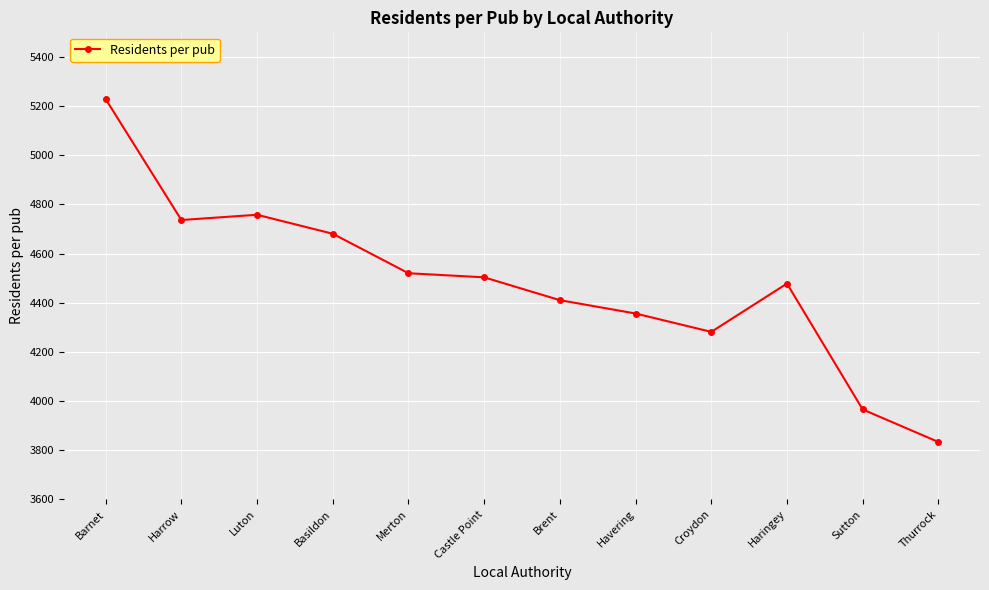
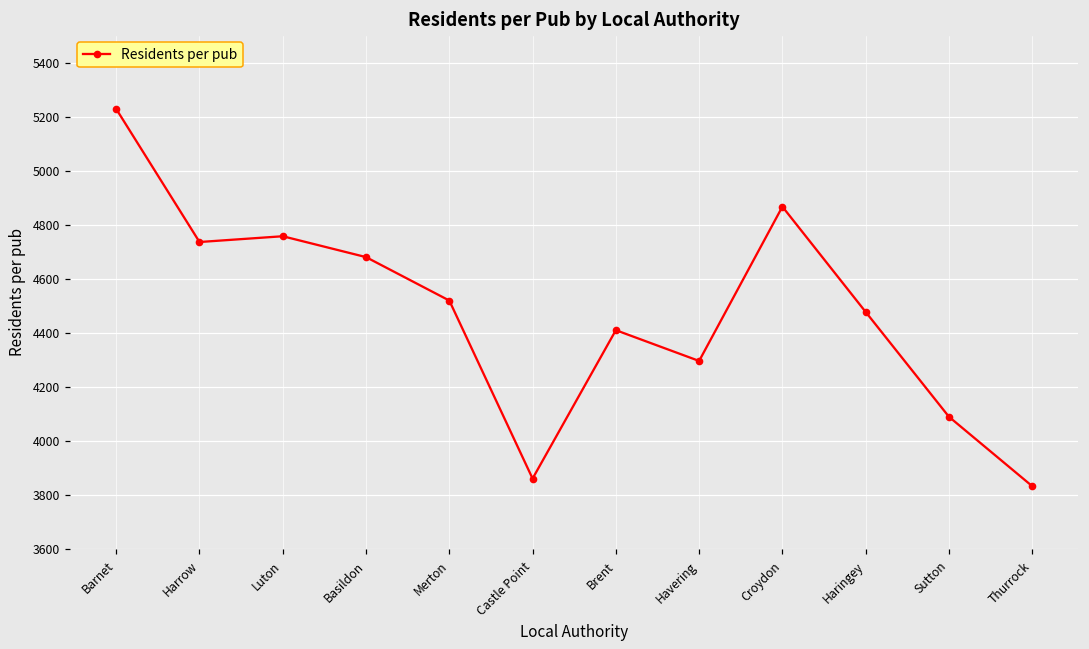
  {
    "Barnet": 5230,
    "Harrow": 4740,
    "Luton": 4760,
    "Basildon": 4680,
    "Merton": 4520,
-   "Castle Point": 4500,
+   "Castle Point": 3860,
    "Brent": 4410,
-   "Havering": 4360,
-   "Croydon": 4280,
+   "Havering": 4300,
+   "Croydon": 4870,
    "Haringey": 4480,
-   "Sutton": 3970,
+   "Sutton": 4090,
    "Thurrock": 3830
  }
